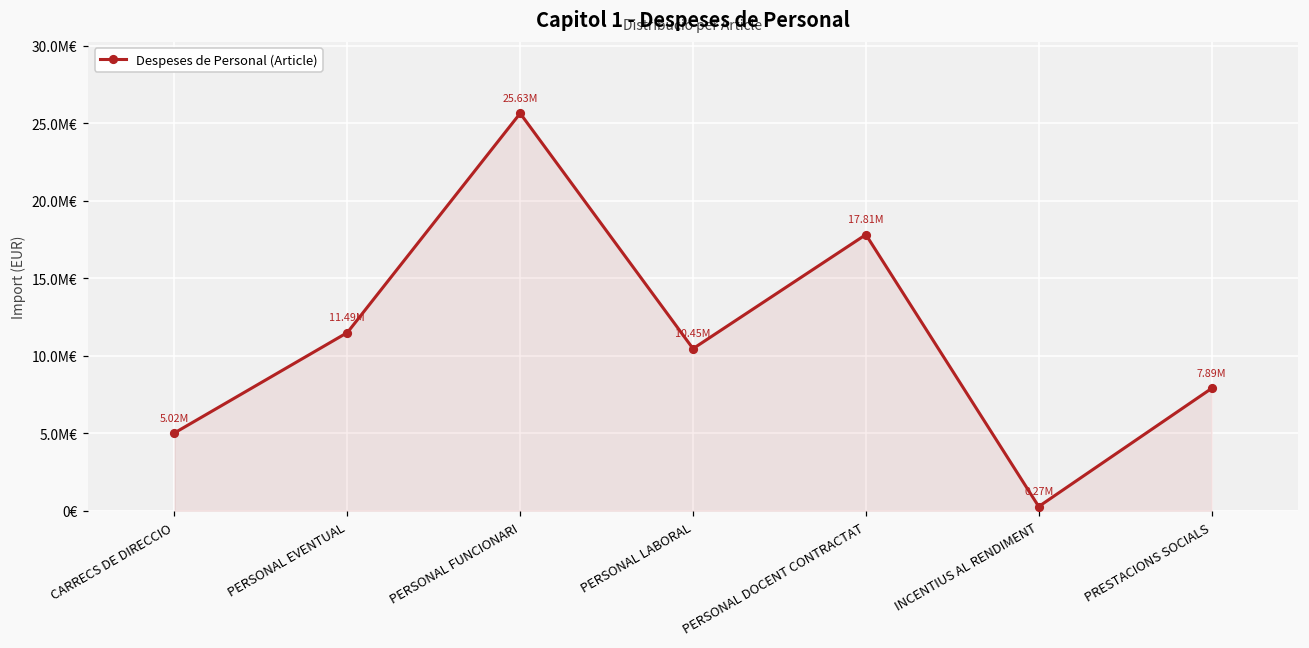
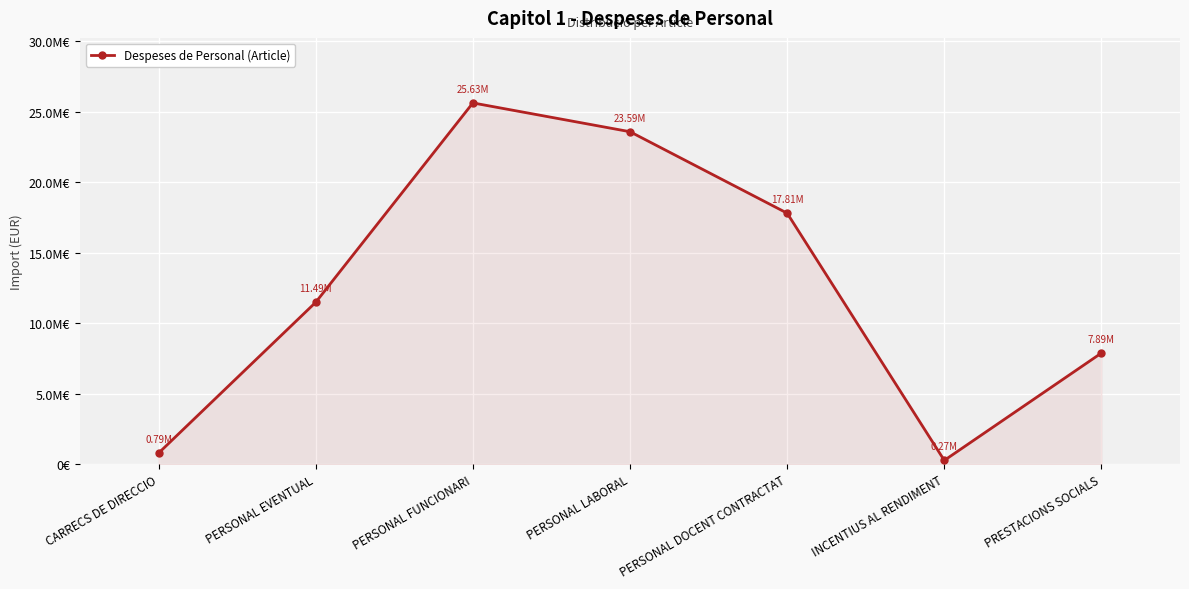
  {
-   "CARRECS DE DIRECCIO": "5.02M",
+   "CARRECS DE DIRECCIO": "0.79M",
    "PERSONAL EVENTUAL": "11.49M",
    "PERSONAL FUNCIONARI": "25.63M",
-   "PERSONAL LABORAL": "10.45M",
+   "PERSONAL LABORAL": "23.59M",
    "PERSONAL DOCENT CONTRACTAT": "17.81M",
    "INCENTIUS AL RENDIMENT": "0.27M",
    "PRESTACIONS SOCIALS": "7.89M"
  }
